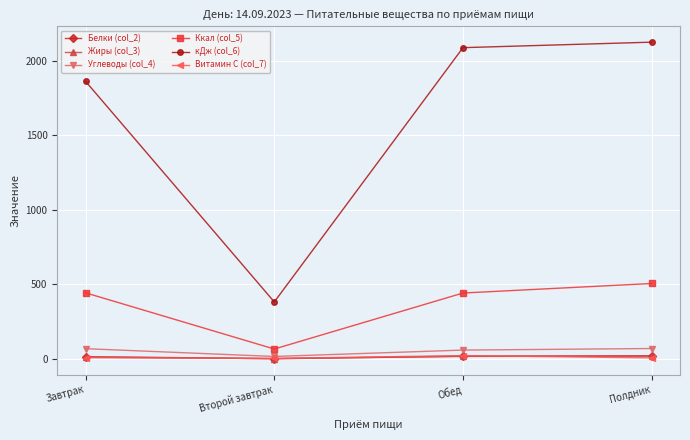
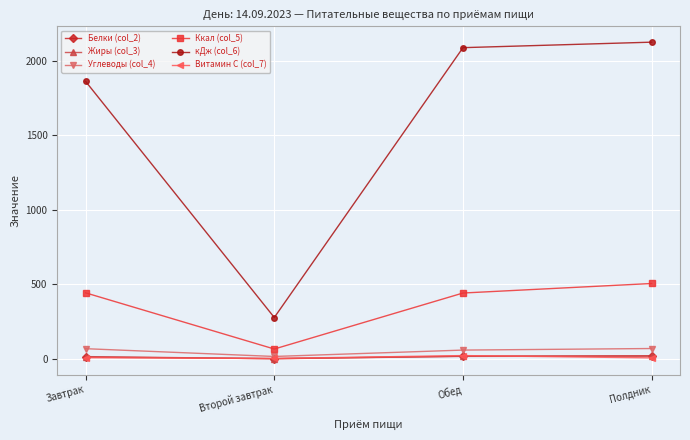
  {
    "кДж (col_6)": {
      "Завтрак": 1860,
-     "Второй завтрак": 380,
+     "Второй завтрак": 280,
      "Обед": 2090,
      "Полдник": 2130
    }
  }
